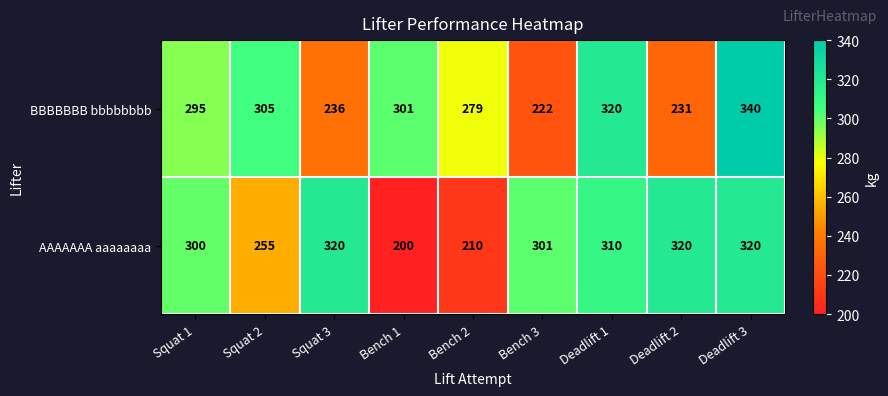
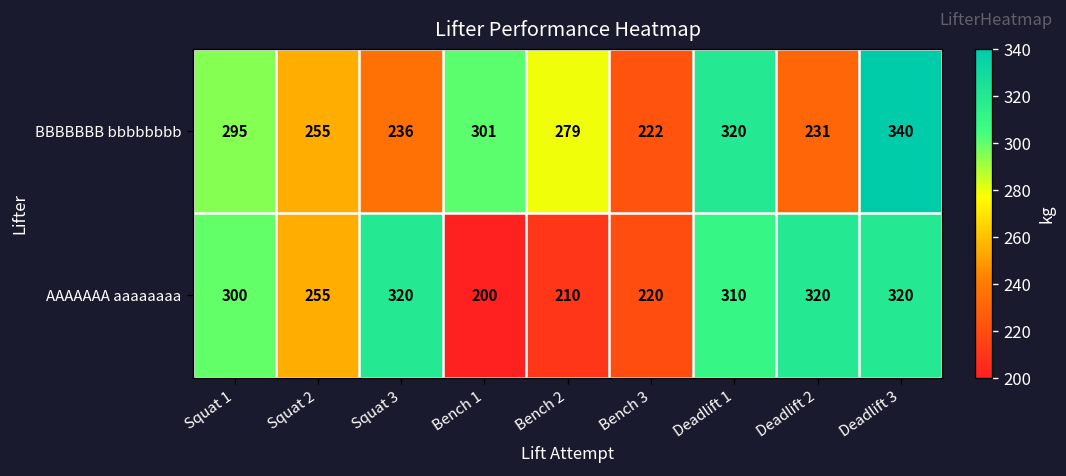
  {
    "BBBBBBB bbbbbbbb": {
      "Squat 1": 295,
-     "Squat 2": 305,
+     "Squat 2": 255,
      "Squat 3": 236,
      "Bench 1": 301,
      "Bench 2": 279,
      "Bench 3": 222,
      "Deadlift 1": 320,
      "Deadlift 2": 231,
      "Deadlift 3": 340
    },
    "AAAAAAA aaaaaaaa": {
      "Squat 1": 300,
      "Squat 2": 255,
      "Squat 3": 320,
      "Bench 1": 200,
      "Bench 2": 210,
-     "Bench 3": 301,
+     "Bench 3": 220,
      "Deadlift 1": 310,
      "Deadlift 2": 320,
      "Deadlift 3": 320
    }
  }
